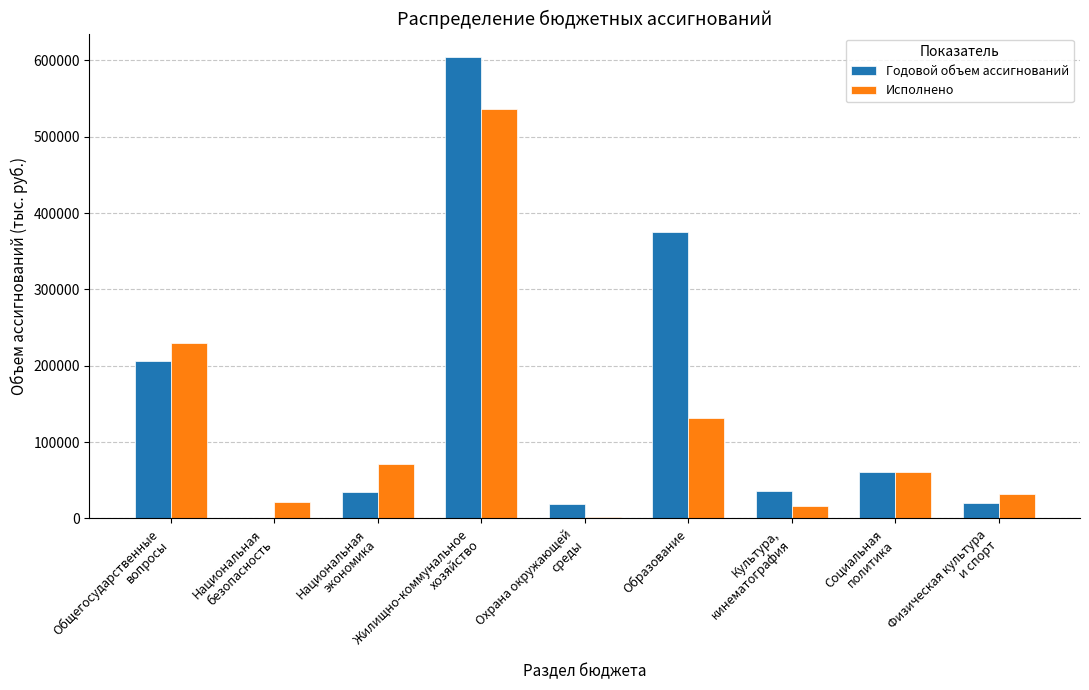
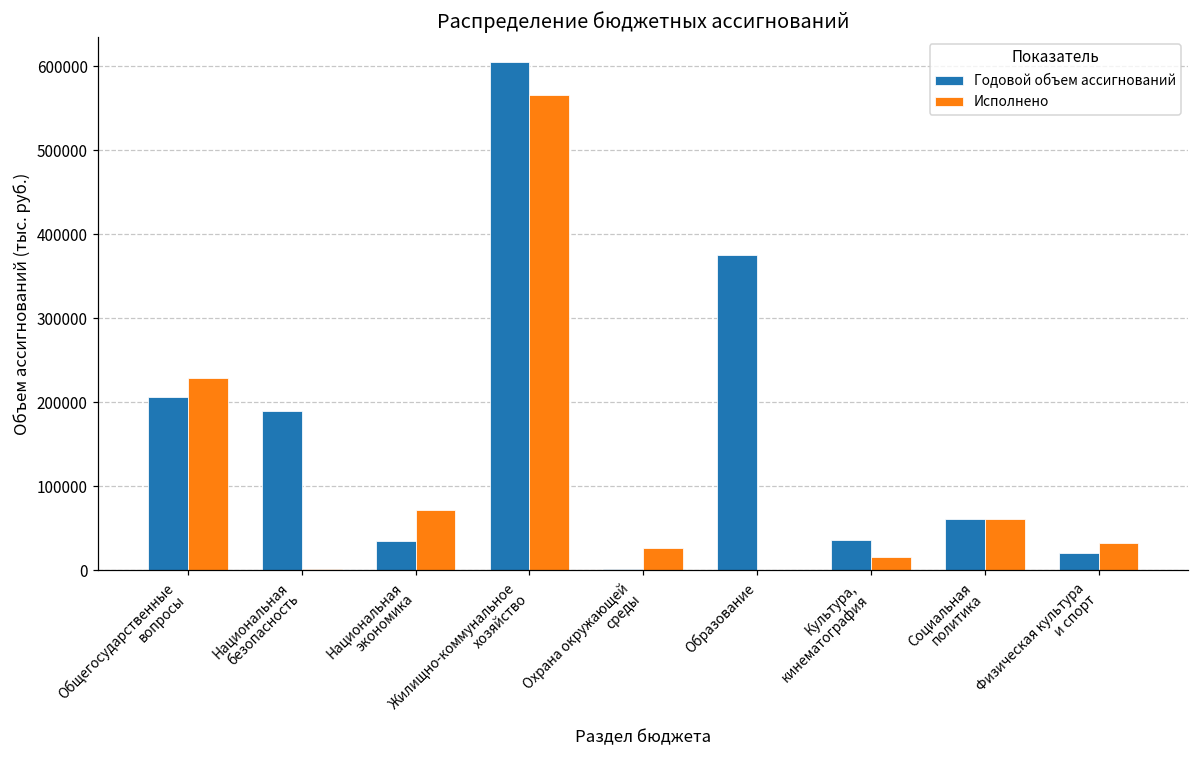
  {
    "Годовой объем ассигнований": {
      "Общегосударственные вопросы": 210000,
-     "Национальная безопасность": 0,
+     "Национальная безопасность": 190000,
      "Национальная экономика": 30000,
      "Жилищно-коммунальное хозяйство": 600000,
-     "Охрана окружающей среды": 20000,
+     "Охрана окружающей среды": 0,
      "Образование": 380000,
      "Культура, кинематография": 40000,
      "Социальная политика": 60000,
      "Физическая культура и спорт": 20000
    },
    "Исполнено": {
      "Общегосударственные вопросы": 230000,
-     "Национальная безопасность": 20000,
+     "Национальная безопасность": 0,
      "Национальная экономика": 70000,
-     "Жилищно-коммунальное хозяйство": 540000,
-     "Охрана окружающей среды": 0,
-     "Образование": 130000,
+     "Жилищно-коммунальное хозяйство": 570000,
+     "Охрана окружающей среды": 30000,
+     "Образование": 0,
      "Культура, кинематография": 20000,
      "Социальная политика": 60000,
      "Физическая культура и спорт": 30000
    }
  }
